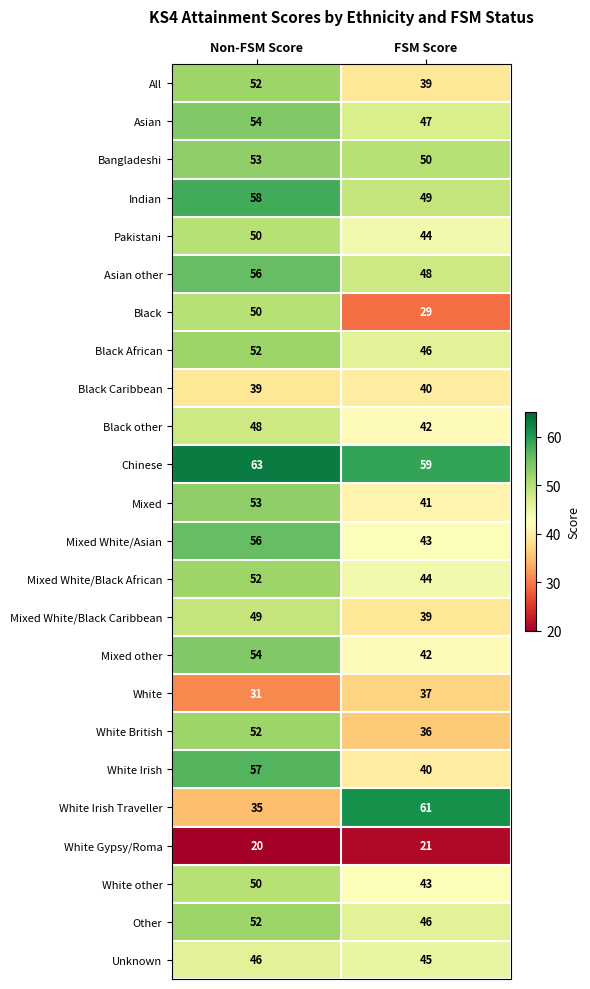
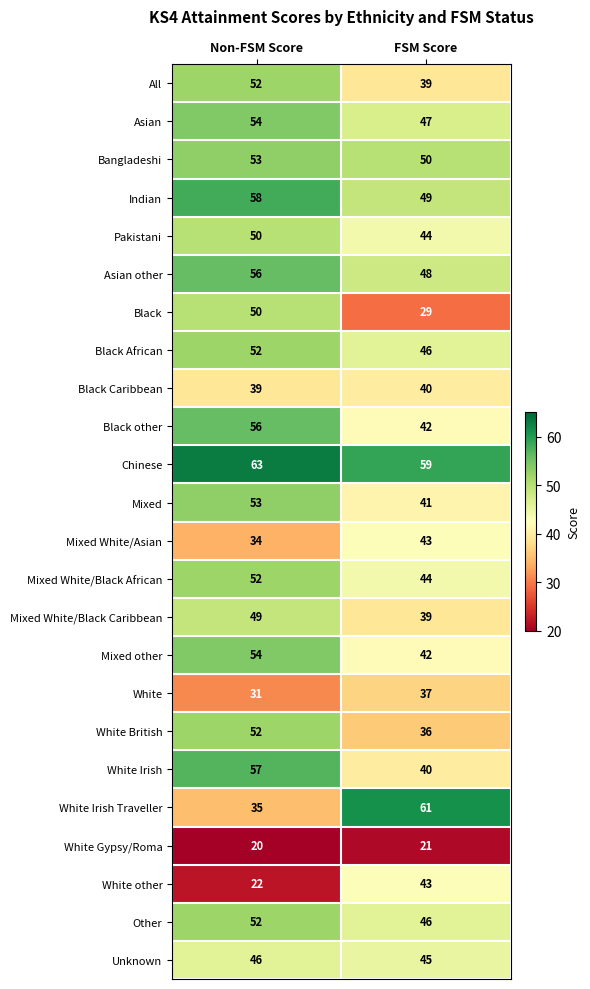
  {
    "All": {
      "Non-FSM Score": 52,
      "FSM Score": 39
    },
    "Asian": {
      "Non-FSM Score": 54,
      "FSM Score": 47
    },
    "Bangladeshi": {
      "Non-FSM Score": 53,
      "FSM Score": 50
    },
    "Indian": {
      "Non-FSM Score": 58,
      "FSM Score": 49
    },
    "Pakistani": {
      "Non-FSM Score": 50,
      "FSM Score": 44
    },
    "Asian other": {
      "Non-FSM Score": 56,
      "FSM Score": 48
    },
    "Black": {
      "Non-FSM Score": 50,
      "FSM Score": 29
    },
    "Black African": {
      "Non-FSM Score": 52,
      "FSM Score": 46
    },
    "Black Caribbean": {
      "Non-FSM Score": 39,
      "FSM Score": 40
    },
    "Black other": {
-     "Non-FSM Score": 48,
+     "Non-FSM Score": 56,
      "FSM Score": 42
    },
    "Chinese": {
      "Non-FSM Score": 63,
      "FSM Score": 59
    },
    "Mixed": {
      "Non-FSM Score": 53,
      "FSM Score": 41
    },
    "Mixed White/Asian": {
-     "Non-FSM Score": 56,
+     "Non-FSM Score": 34,
      "FSM Score": 43
    },
    "Mixed White/Black African": {
      "Non-FSM Score": 52,
      "FSM Score": 44
    },
    "Mixed White/Black Caribbean": {
      "Non-FSM Score": 49,
      "FSM Score": 39
    },
    "Mixed other": {
      "Non-FSM Score": 54,
      "FSM Score": 42
    },
    "White": {
      "Non-FSM Score": 31,
      "FSM Score": 37
    },
    "White British": {
      "Non-FSM Score": 52,
      "FSM Score": 36
    },
    "White Irish": {
      "Non-FSM Score": 57,
      "FSM Score": 40
    },
    "White Irish Traveller": {
      "Non-FSM Score": 35,
      "FSM Score": 61
    },
    "White Gypsy/Roma": {
      "Non-FSM Score": 20,
      "FSM Score": 21
    },
    "White other": {
-     "Non-FSM Score": 50,
+     "Non-FSM Score": 22,
      "FSM Score": 43
    },
    "Other": {
      "Non-FSM Score": 52,
      "FSM Score": 46
    },
    "Unknown": {
      "Non-FSM Score": 46,
      "FSM Score": 45
    }
  }
